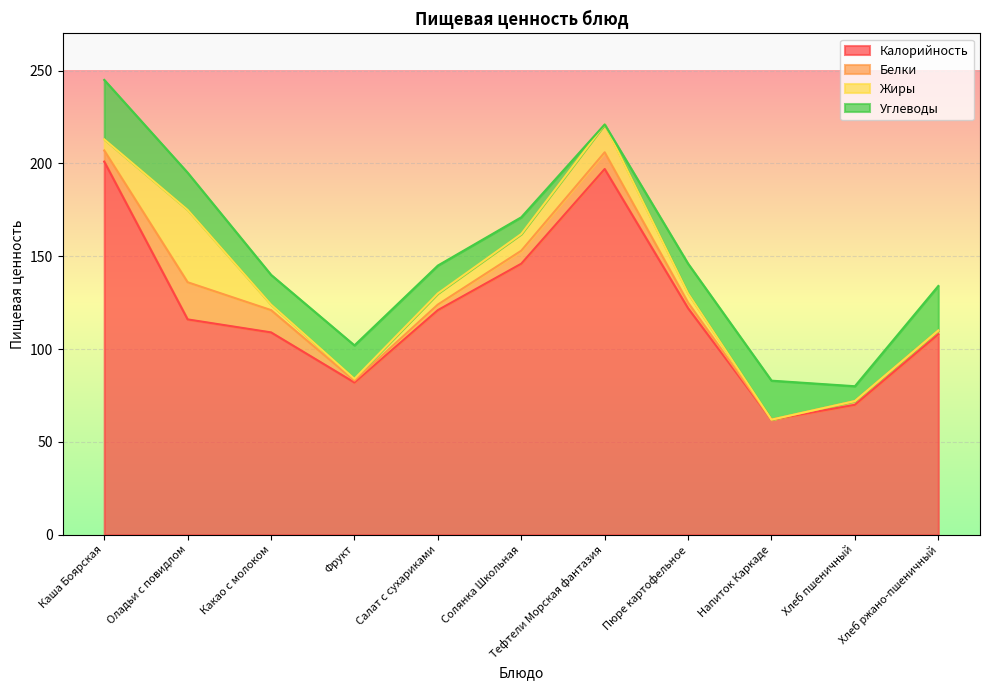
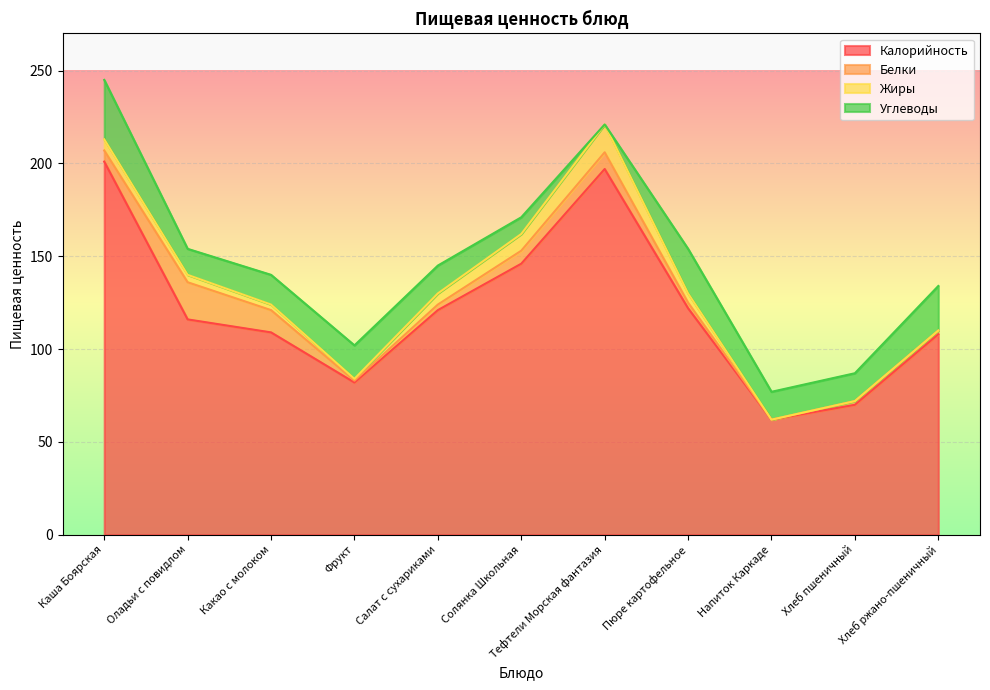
  {
    "Калорийность": {
      "Каша Боярская": 201,
      "Оладьи с повидлом": 116,
      "Какао с молоком": 109,
      "Салат с сухариками": 121,
      "Солянка Школьная": 146,
      "Тефтели Морская фантазия": 197,
      "Пюре картофельное": 122,
      "Хлеб пшеничный": 70,
      "Хлеб ржано-пшеничный": 108
    },
    "Белки": {
      "Каша Боярская": 6,
      "Оладьи с повидлом": 20,
      "Какао с молоком": 12,
      "Салат с сухариками": 3,
      "Солянка Школьная": 7,
      "Тефтели Морская фантазия": 9,
      "Пюре картофельное": 3
    },
    "Жиры": {
      "Каша Боярская": 6,
-     "Оладьи с повидлом": 39,
+     "Оладьи с повидлом": 4,
      "Какао с молоком": 3,
      "Салат с сухариками": 6,
      "Солянка Школьная": 9,
      "Пюре картофельное": 5
    },
    "Углеводы": {
      "Каша Боярская": 32,
-     "Оладьи с повидлом": 20,
+     "Оладьи с повидлом": 14,
      "Какао с молоком": 16,
      "Фрукт": 18,
      "Салат с сухариками": 15,
      "Солянка Школьная": 9,
-     "Пюре картофельное": 16,
-     "Напиток Каркаде": 21,
-     "Хлеб пшеничный": 8,
+     "Пюре картофельное": 24,
+     "Напиток Каркаде": 15,
+     "Хлеб пшеничный": 15,
      "Хлеб ржано-пшеничный": 24
    }
  }
